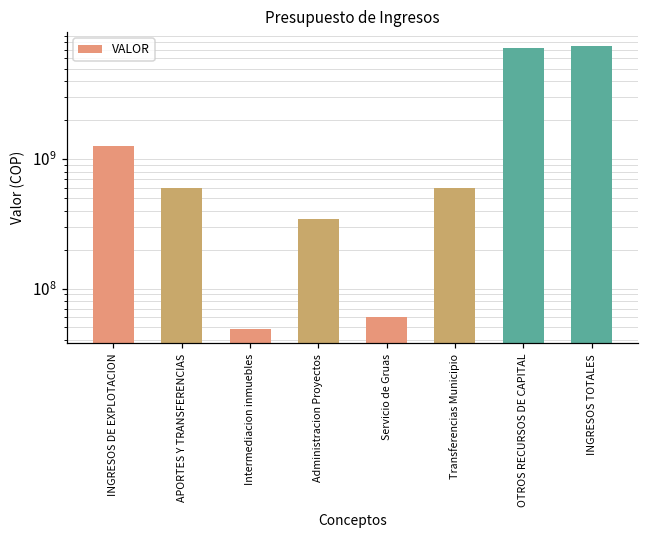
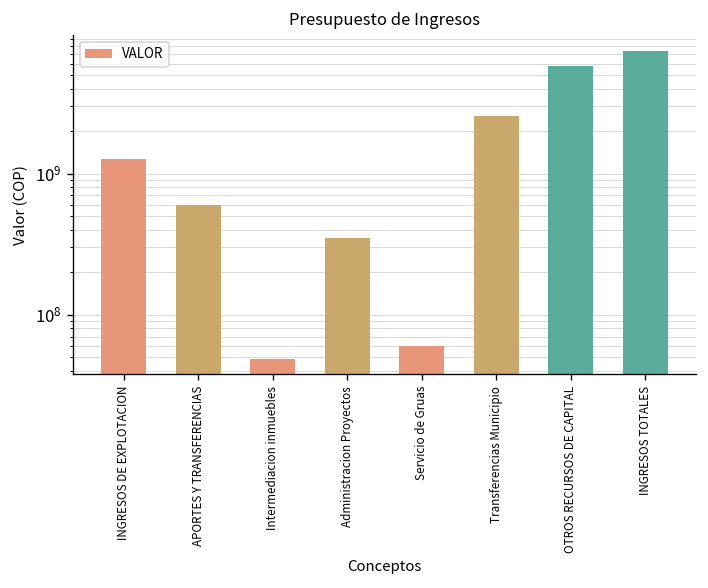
  {
    "INGRESOS DE EXPLOTACION": 1300000000,
    "APORTES Y TRANSFERENCIAS": 600000000,
    "Intermediacion inmuebles": 49000000,
    "Administracion Proyectos": 350000000,
    "Servicio de Gruas": 60000000,
-   "Transferencias Municipio": 600000000,
-   "OTROS RECURSOS DE CAPITAL": 7000000000,
+   "Transferencias Municipio": 2500000000,
+   "OTROS RECURSOS DE CAPITAL": 6000000000,
    "INGRESOS TOTALES": 7000000000
  }
